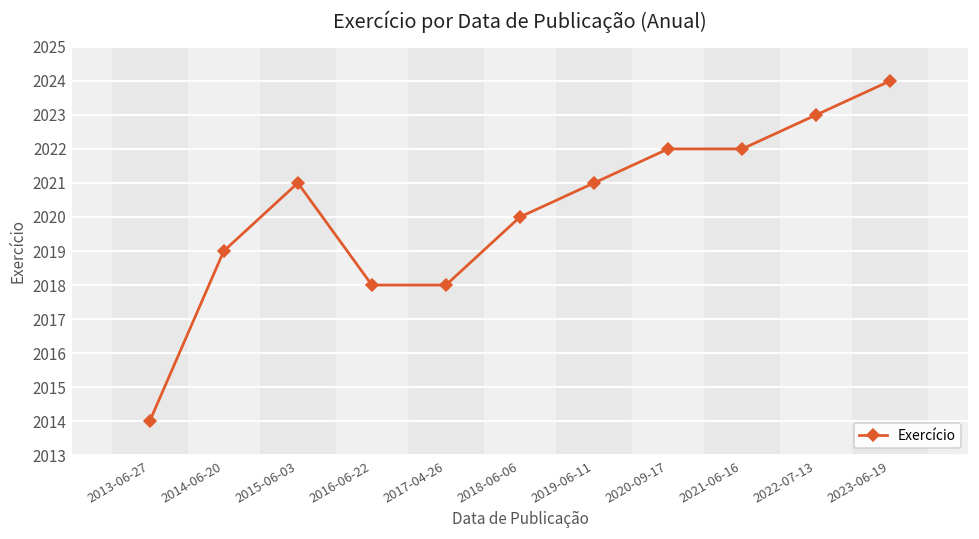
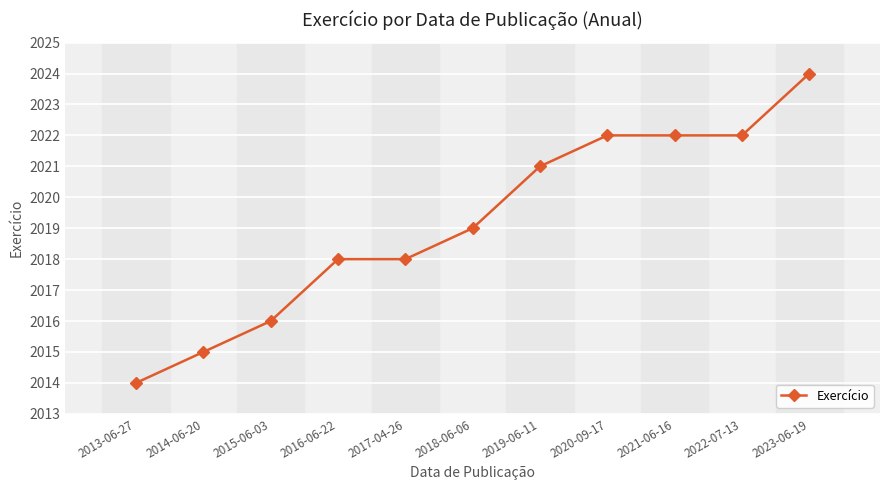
  {
    "2013-06-27": 2014,
-   "2014-06-20": 2019,
-   "2015-06-03": 2021,
+   "2014-06-20": 2015,
+   "2015-06-03": 2016,
    "2016-06-22": 2018,
    "2017-04-26": 2018,
-   "2018-06-06": 2020,
+   "2018-06-06": 2019,
    "2019-06-11": 2021,
    "2020-09-17": 2022,
    "2021-06-16": 2022,
-   "2022-07-13": 2023,
+   "2022-07-13": 2022,
    "2023-06-19": 2024
  }
